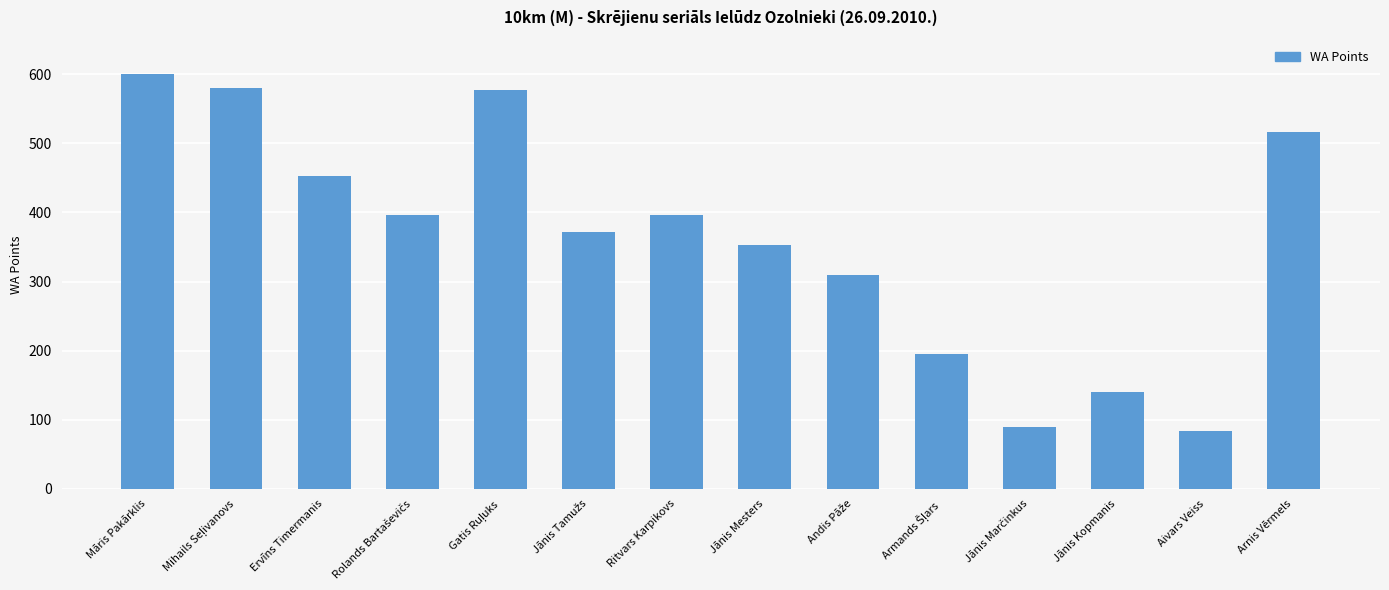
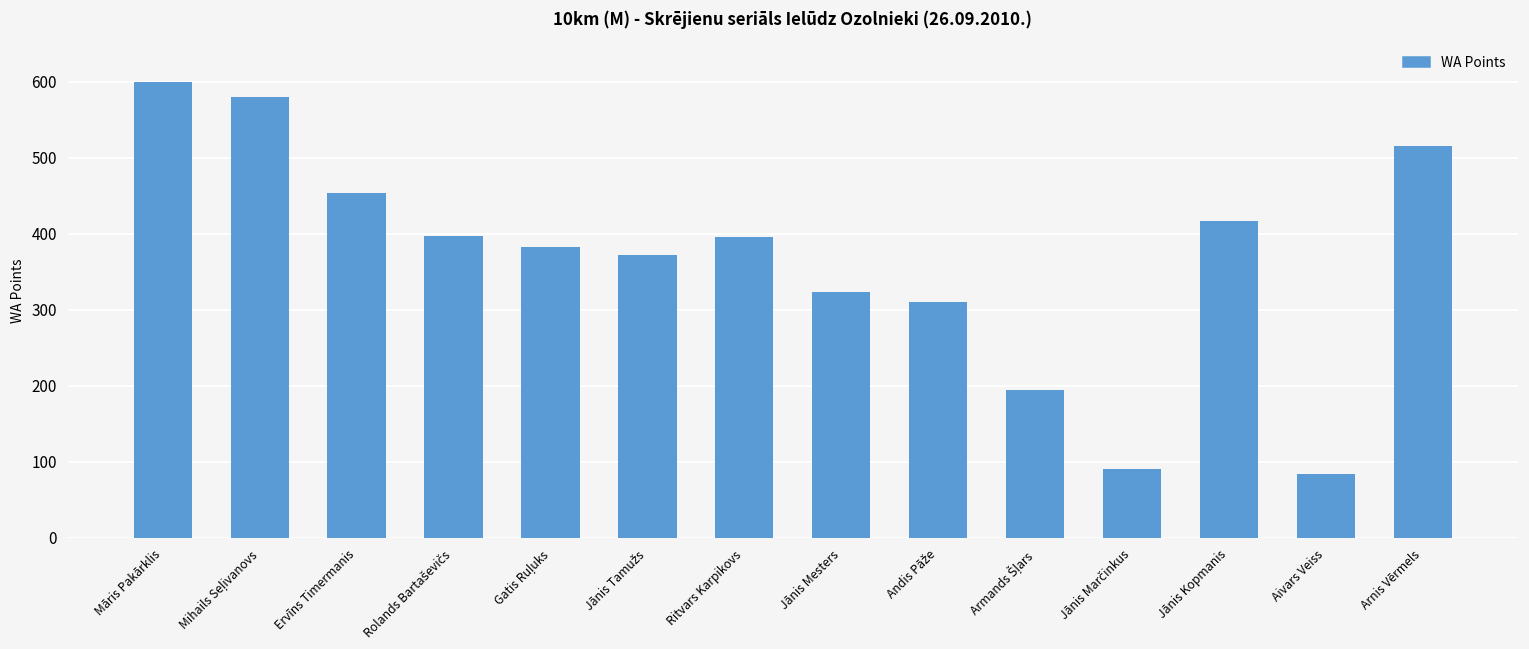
  {
    "Māris Pakārklis": 600,
    "Mihails Seļivanovs": 580,
    "Ervīns Timermanis": 450,
    "Rolands Bartaševičs": 400,
-   "Gatis Ruļuks": 580,
+   "Gatis Ruļuks": 380,
    "Jānis Tamužs": 370,
    "Ritvars Karpikovs": 400,
-   "Jānis Mesters": 350,
+   "Jānis Mesters": 320,
    "Andis Pāže": 310,
    "Armands Šļars": 200,
    "Jānis Marčinkus": 90,
-   "Jānis Kopmanis": 140,
+   "Jānis Kopmanis": 420,
    "Aivars Veiss": 80,
    "Arnis Vērmels": 520
  }
